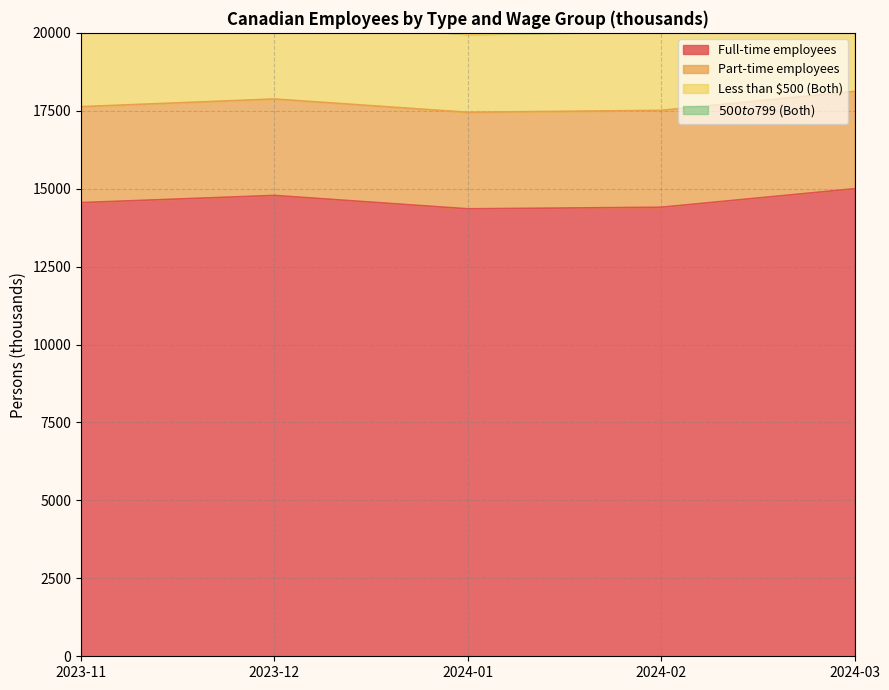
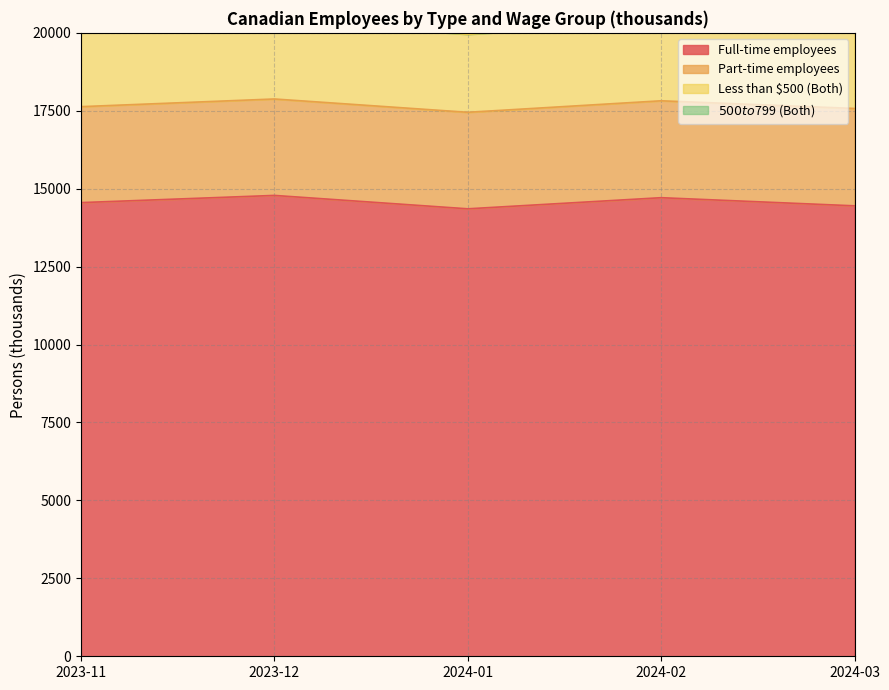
  {
    "Full-time employees": {
      "2023-11": 14600,
      "2023-12": 14800,
      "2024-01": 14400,
-     "2024-02": 14400,
-     "2024-03": 15000
+     "2024-02": 14700,
+     "2024-03": 14500
    }
  }
